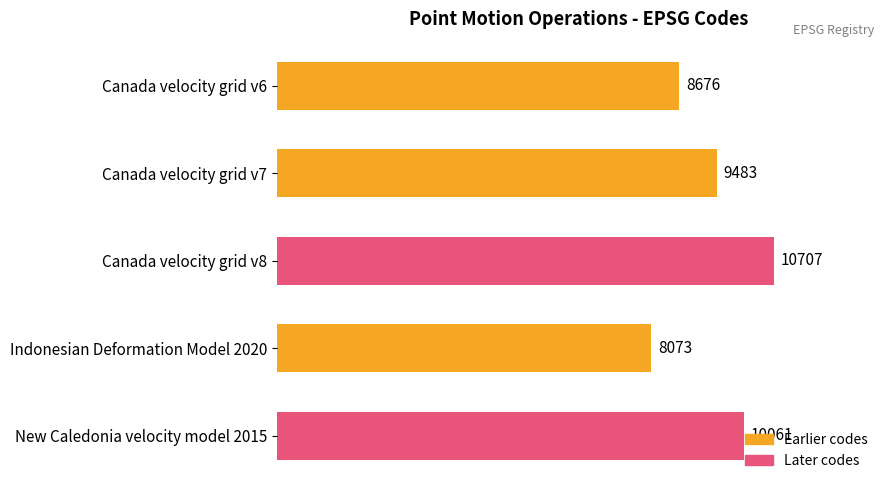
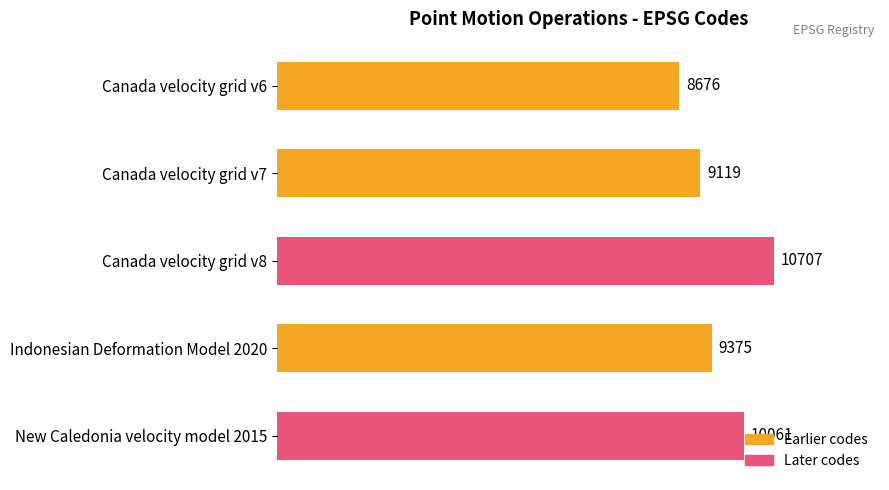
  {
    "Canada velocity grid v6": 8676,
-   "Canada velocity grid v7": 9483,
+   "Canada velocity grid v7": 9119,
    "Canada velocity grid v8": 10707,
-   "Indonesian Deformation Model 2020": 8073,
+   "Indonesian Deformation Model 2020": 9375,
    "New Caledonia velocity model 2015": 10061
  }
